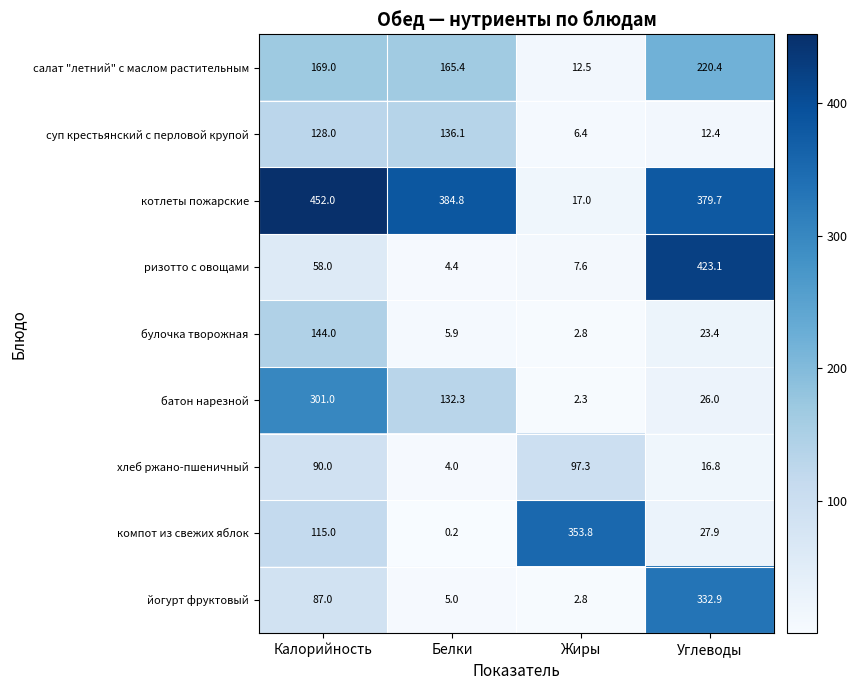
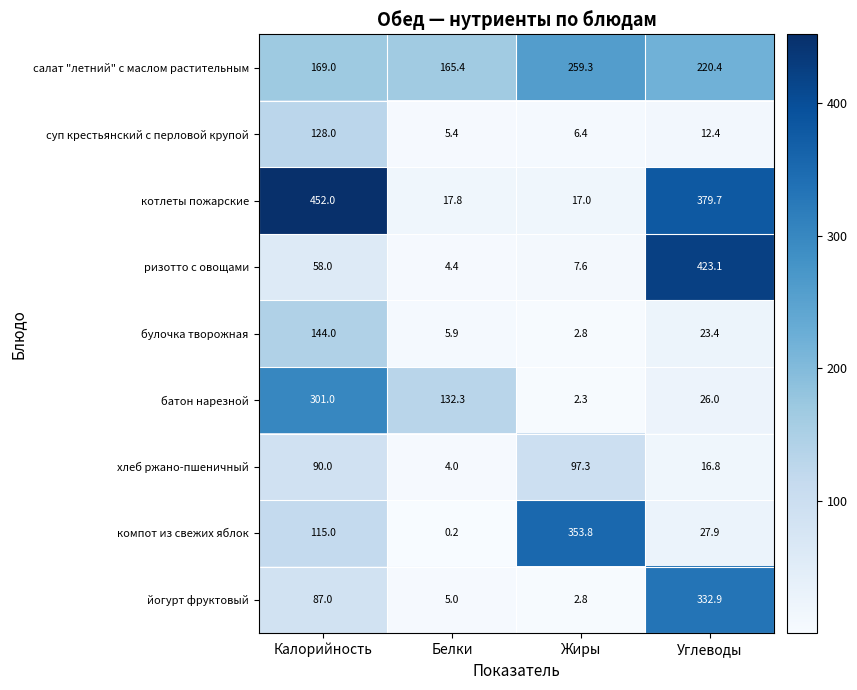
  {
    "салат \"летний\" с маслом растительным": {
      "Калорийность": 169.0,
      "Белки": 165.4,
-     "Жиры": 12.5,
+     "Жиры": 259.3,
      "Углеводы": 220.4
    },
    "суп крестьянский с перловой крупой": {
      "Калорийность": 128.0,
-     "Белки": 136.1,
+     "Белки": 5.4,
      "Жиры": 6.4,
      "Углеводы": 12.4
    },
    "котлеты пожарские": {
      "Калорийность": 452.0,
-     "Белки": 384.8,
+     "Белки": 17.8,
      "Жиры": 17.0,
      "Углеводы": 379.7
    },
    "ризотто с овощами": {
      "Калорийность": 58.0,
      "Белки": 4.4,
      "Жиры": 7.6,
      "Углеводы": 423.1
    },
    "булочка творожная": {
      "Калорийность": 144.0,
      "Белки": 5.9,
      "Жиры": 2.8,
      "Углеводы": 23.4
    },
    "батон нарезной": {
      "Калорийность": 301.0,
      "Белки": 132.3,
      "Жиры": 2.3,
      "Углеводы": 26.0
    },
    "хлеб ржано-пшеничный": {
      "Калорийность": 90.0,
      "Белки": 4.0,
      "Жиры": 97.3,
      "Углеводы": 16.8
    },
    "компот из свежих яблок": {
      "Калорийность": 115.0,
      "Белки": 0.2,
      "Жиры": 353.8,
      "Углеводы": 27.9
    },
    "йогурт фруктовый": {
      "Калорийность": 87.0,
      "Белки": 5.0,
      "Жиры": 2.8,
      "Углеводы": 332.9
    }
  }
